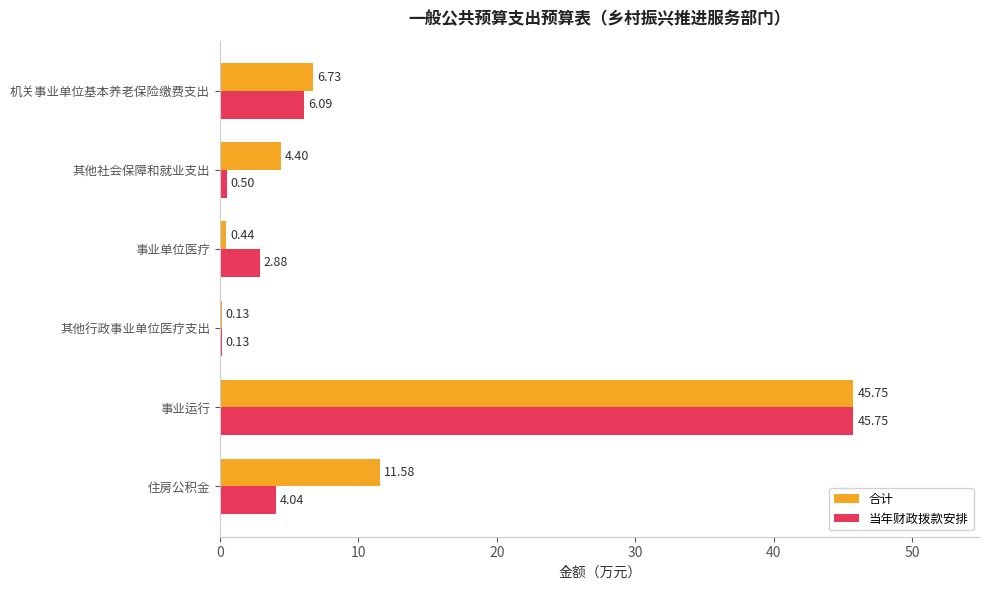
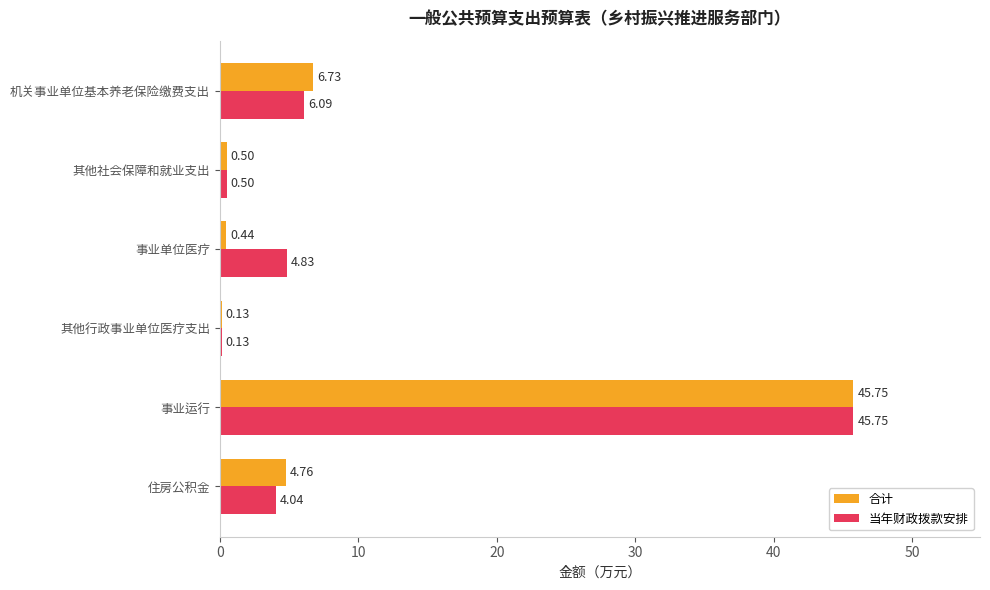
  {
    "合计": {
      "机关事业单位基本养老保险缴费支出": 6.73,
-     "其他社会保障和就业支出": 4.40,
+     "其他社会保障和就业支出": 0.50,
      "事业单位医疗": 0.44,
      "其他行政事业单位医疗支出": 0.13,
      "事业运行": 45.75,
-     "住房公积金": 11.58
+     "住房公积金": 4.76
    },
    "当年财政拨款安排": {
      "机关事业单位基本养老保险缴费支出": 6.09,
      "其他社会保障和就业支出": 0.50,
-     "事业单位医疗": 2.88,
+     "事业单位医疗": 4.83,
      "其他行政事业单位医疗支出": 0.13,
      "事业运行": 45.75,
      "住房公积金": 4.04
    }
  }
